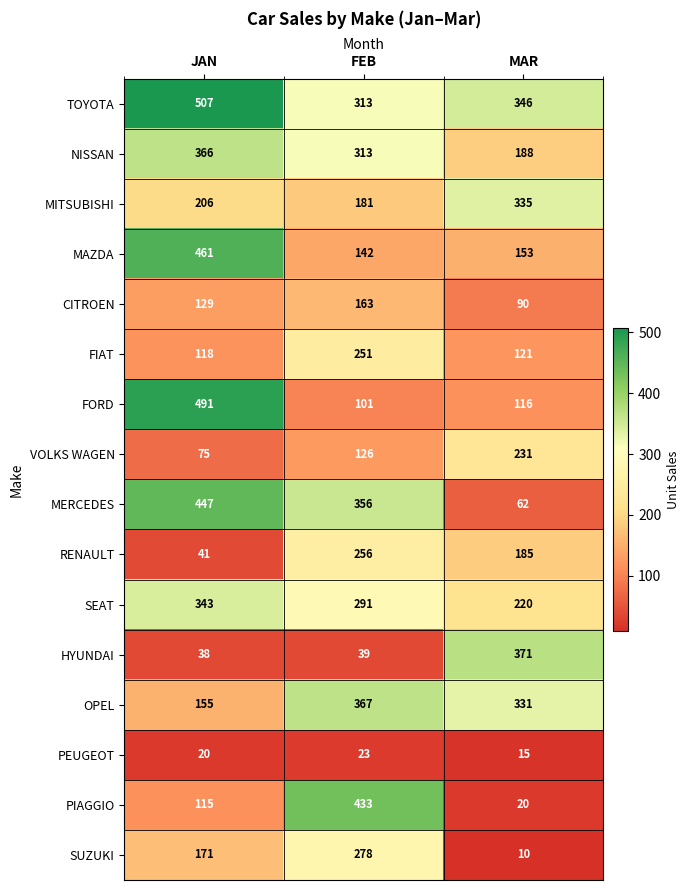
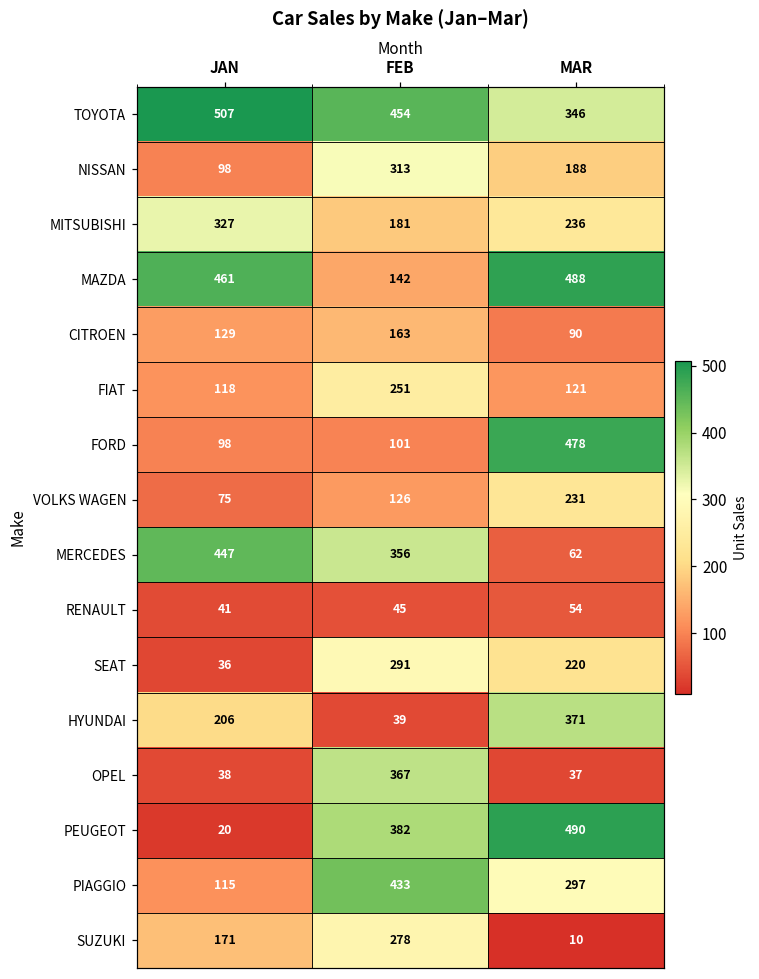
  {
    "TOYOTA": {
      "JAN": 507,
-     "FEB": 313,
+     "FEB": 454,
      "MAR": 346
    },
    "NISSAN": {
-     "JAN": 366,
+     "JAN": 98,
      "FEB": 313,
      "MAR": 188
    },
    "MITSUBISHI": {
-     "JAN": 206,
+     "JAN": 327,
      "FEB": 181,
-     "MAR": 335
+     "MAR": 236
    },
    "MAZDA": {
      "JAN": 461,
      "FEB": 142,
-     "MAR": 153
+     "MAR": 488
    },
    "CITROEN": {
      "JAN": 129,
      "FEB": 163,
      "MAR": 90
    },
    "FIAT": {
      "JAN": 118,
      "FEB": 251,
      "MAR": 121
    },
    "FORD": {
-     "JAN": 491,
+     "JAN": 98,
      "FEB": 101,
-     "MAR": 116
+     "MAR": 478
    },
    "VOLKS WAGEN": {
      "JAN": 75,
      "FEB": 126,
      "MAR": 231
    },
    "MERCEDES": {
      "JAN": 447,
      "FEB": 356,
      "MAR": 62
    },
    "RENAULT": {
      "JAN": 41,
-     "FEB": 256,
-     "MAR": 185
+     "FEB": 45,
+     "MAR": 54
    },
    "SEAT": {
-     "JAN": 343,
+     "JAN": 36,
      "FEB": 291,
      "MAR": 220
    },
    "HYUNDAI": {
-     "JAN": 38,
+     "JAN": 206,
      "FEB": 39,
      "MAR": 371
    },
    "OPEL": {
-     "JAN": 155,
+     "JAN": 38,
      "FEB": 367,
-     "MAR": 331
+     "MAR": 37
    },
    "PEUGEOT": {
      "JAN": 20,
-     "FEB": 23,
-     "MAR": 15
+     "FEB": 382,
+     "MAR": 490
    },
    "PIAGGIO": {
      "JAN": 115,
      "FEB": 433,
-     "MAR": 20
+     "MAR": 297
    },
    "SUZUKI": {
      "JAN": 171,
      "FEB": 278,
      "MAR": 10
    }
  }
